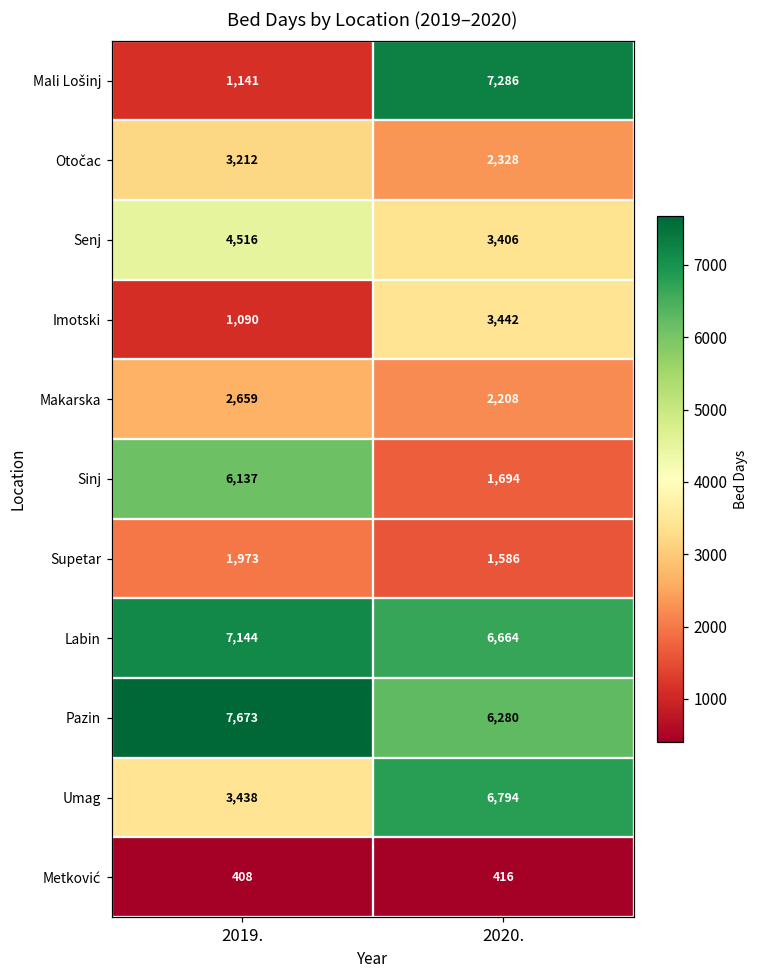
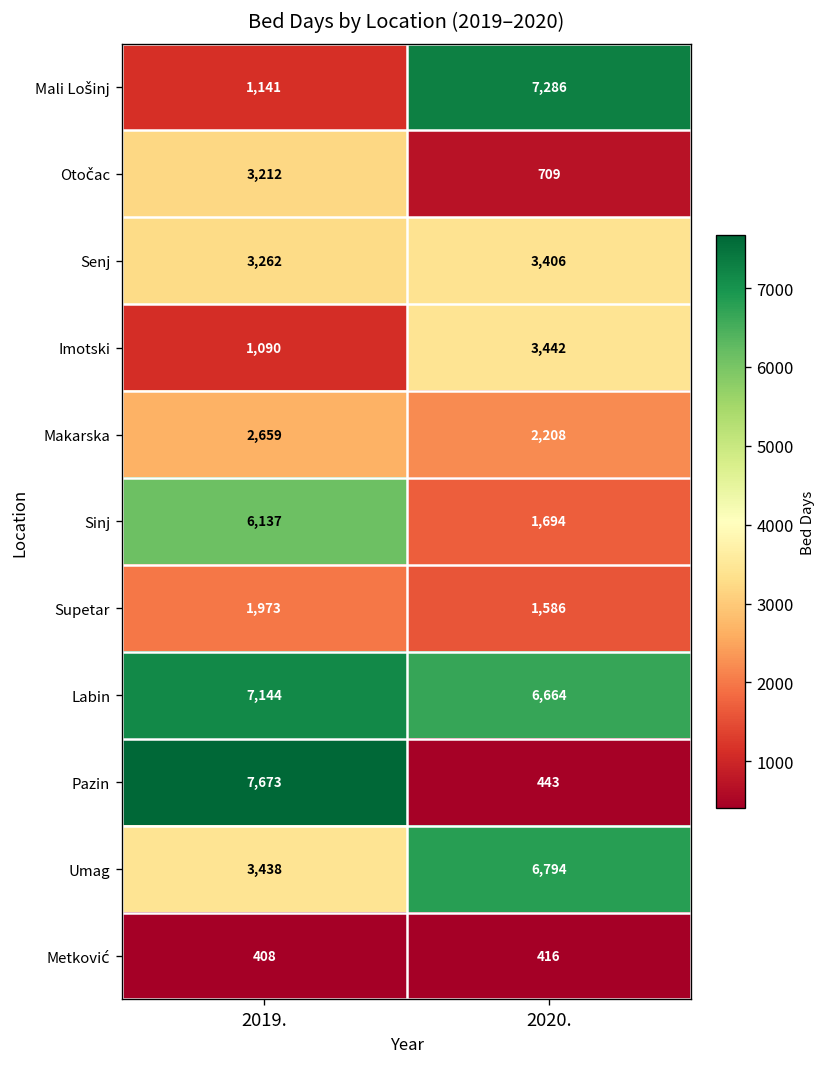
  {
    "Mali Lošinj": {
      "2019.": "1,141",
      "2020.": "7,286"
    },
    "Otočac": {
      "2019.": "3,212",
-     "2020.": "2,328"
+     "2020.": "709"
    },
    "Senj": {
-     "2019.": "4,516",
+     "2019.": "3,262",
      "2020.": "3,406"
    },
    "Imotski": {
      "2019.": "1,090",
      "2020.": "3,442"
    },
    "Makarska": {
      "2019.": "2,659",
      "2020.": "2,208"
    },
    "Sinj": {
      "2019.": "6,137",
      "2020.": "1,694"
    },
    "Supetar": {
      "2019.": "1,973",
      "2020.": "1,586"
    },
    "Labin": {
      "2019.": "7,144",
      "2020.": "6,664"
    },
    "Pazin": {
      "2019.": "7,673",
-     "2020.": "6,280"
+     "2020.": "443"
    },
    "Umag": {
      "2019.": "3,438",
      "2020.": "6,794"
    },
    "Metković": {
      "2019.": "408",
      "2020.": "416"
    }
  }
